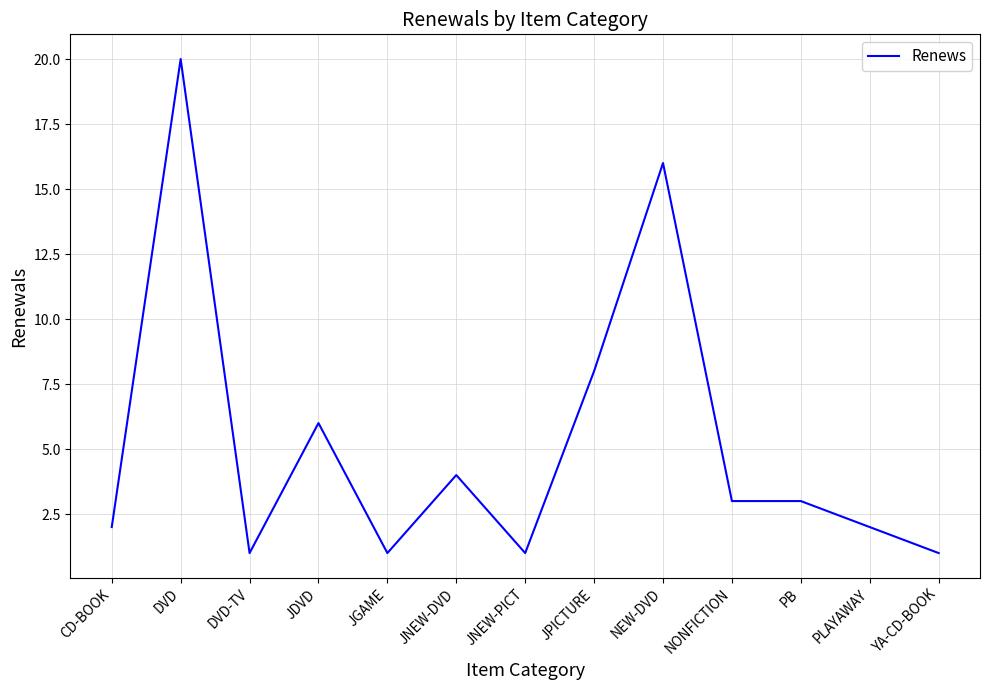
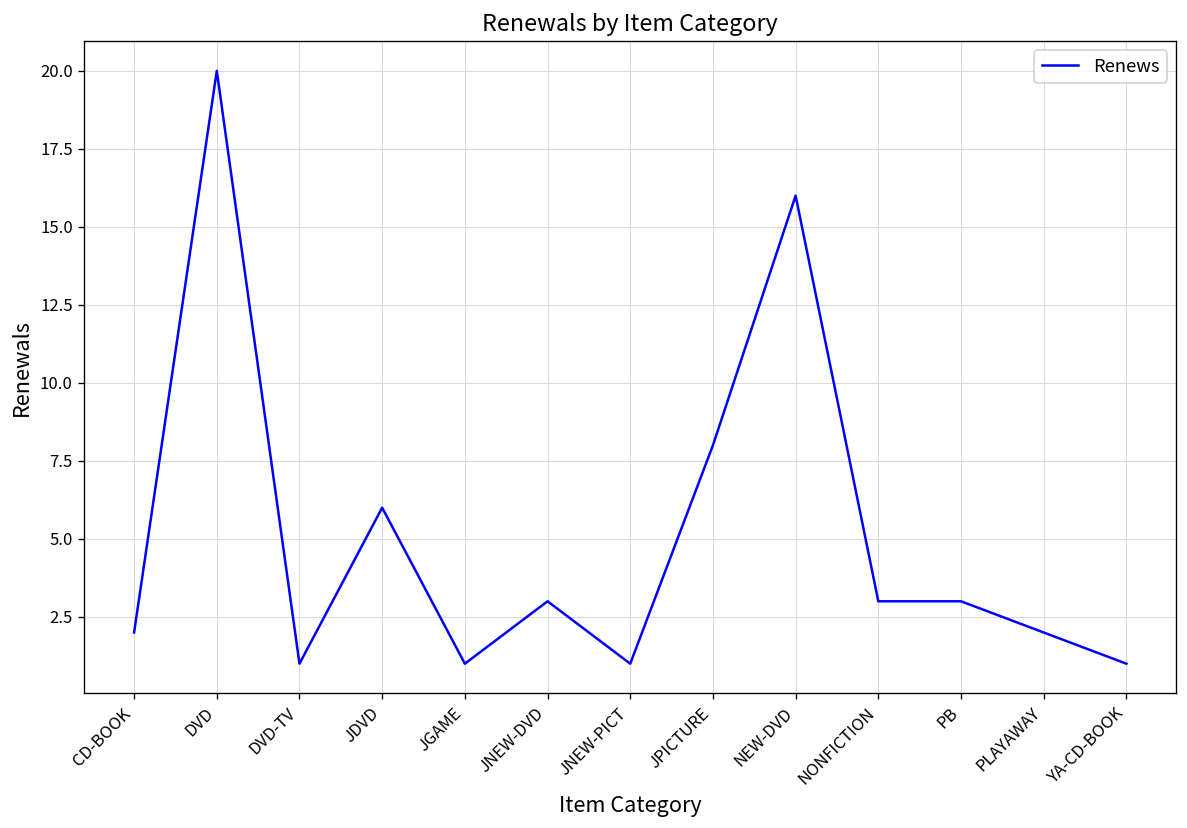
  {
    "CD-BOOK": 2,
    "DVD": 20,
    "DVD-TV": 1,
    "JDVD": 6,
    "JGAME": 1,
-   "JNEW-DVD": 4,
+   "JNEW-DVD": 3,
    "JNEW-PICT": 1,
    "JPICTURE": 8,
    "NEW-DVD": 16,
    "NONFICTION": 3,
    "PB": 3,
    "PLAYAWAY": 2,
    "YA-CD-BOOK": 1
  }
